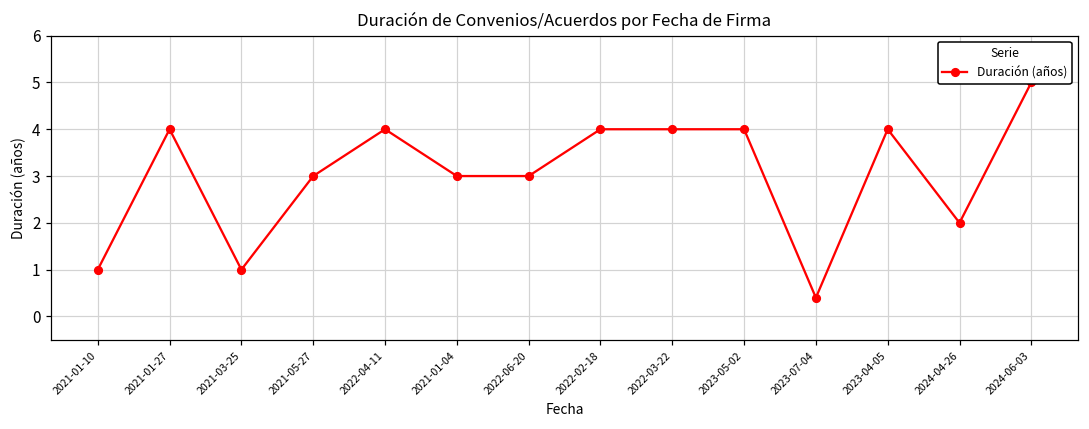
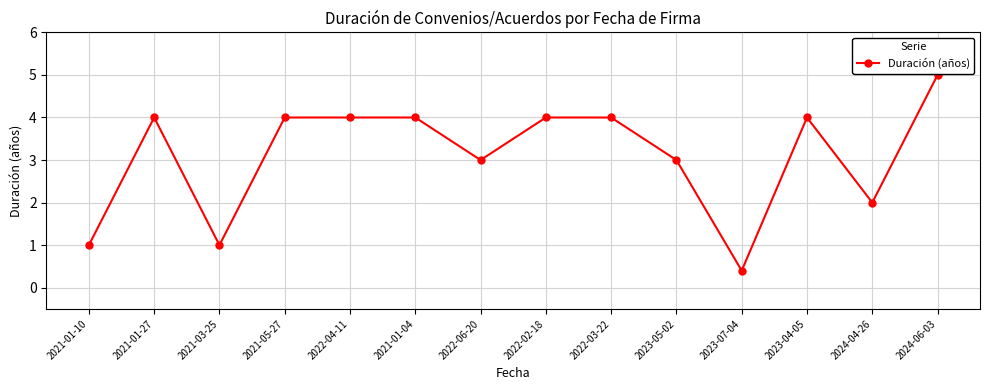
  {
    "2021-01-10": 1,
    "2021-01-27": 4,
    "2021-03-25": 1,
-   "2021-05-27": 3,
+   "2021-05-27": 4,
    "2022-04-11": 4,
-   "2021-01-04": 3,
+   "2021-01-04": 4,
    "2022-06-20": 3,
    "2022-02-18": 4,
    "2022-03-22": 4,
-   "2023-05-02": 4,
+   "2023-05-02": 3,
    "2023-07-04": 0.4,
    "2023-04-05": 4,
    "2024-04-26": 2,
    "2024-06-03": 5
  }
